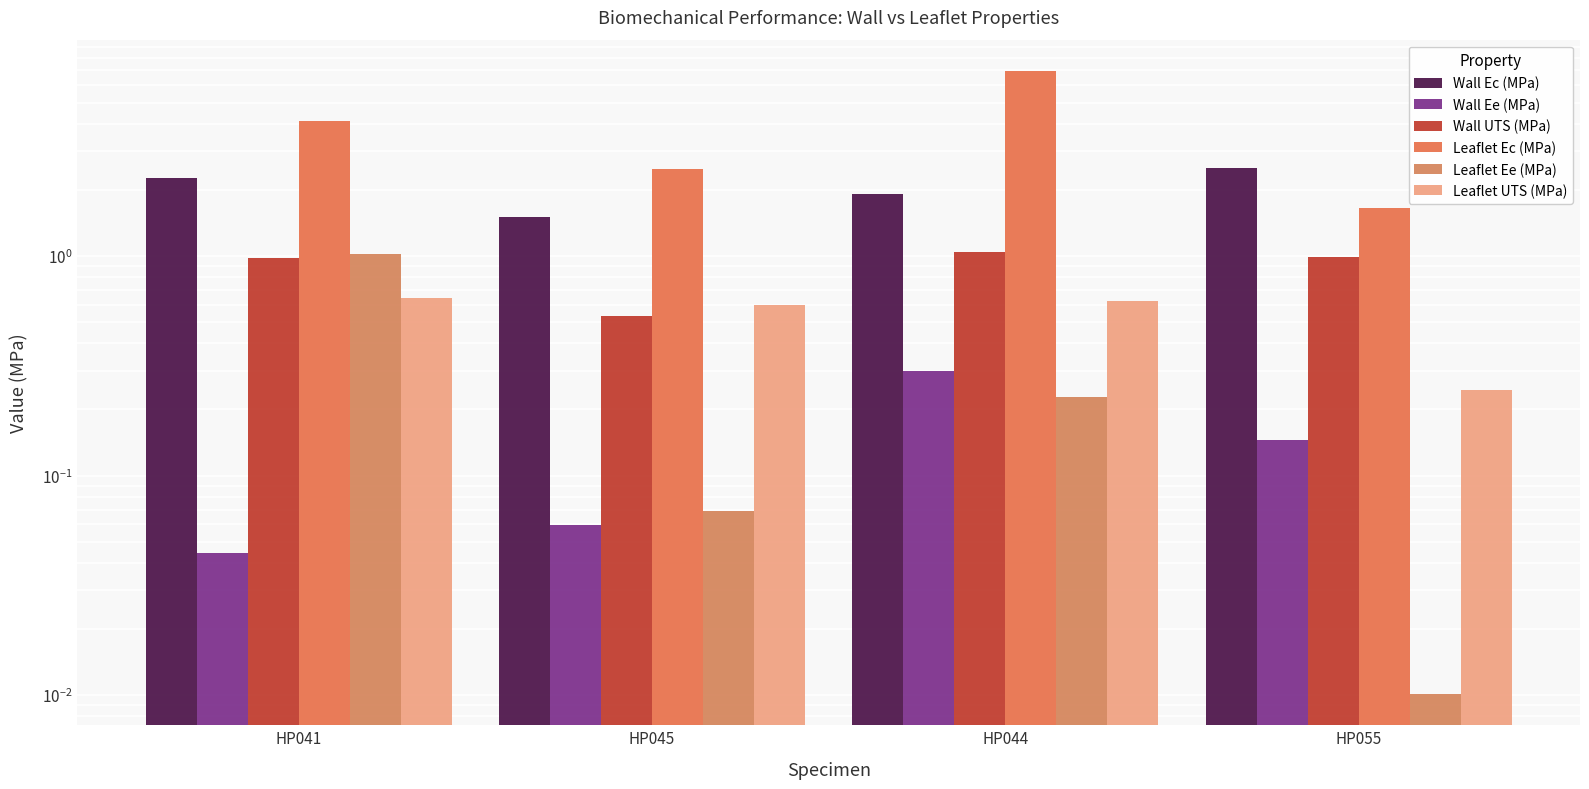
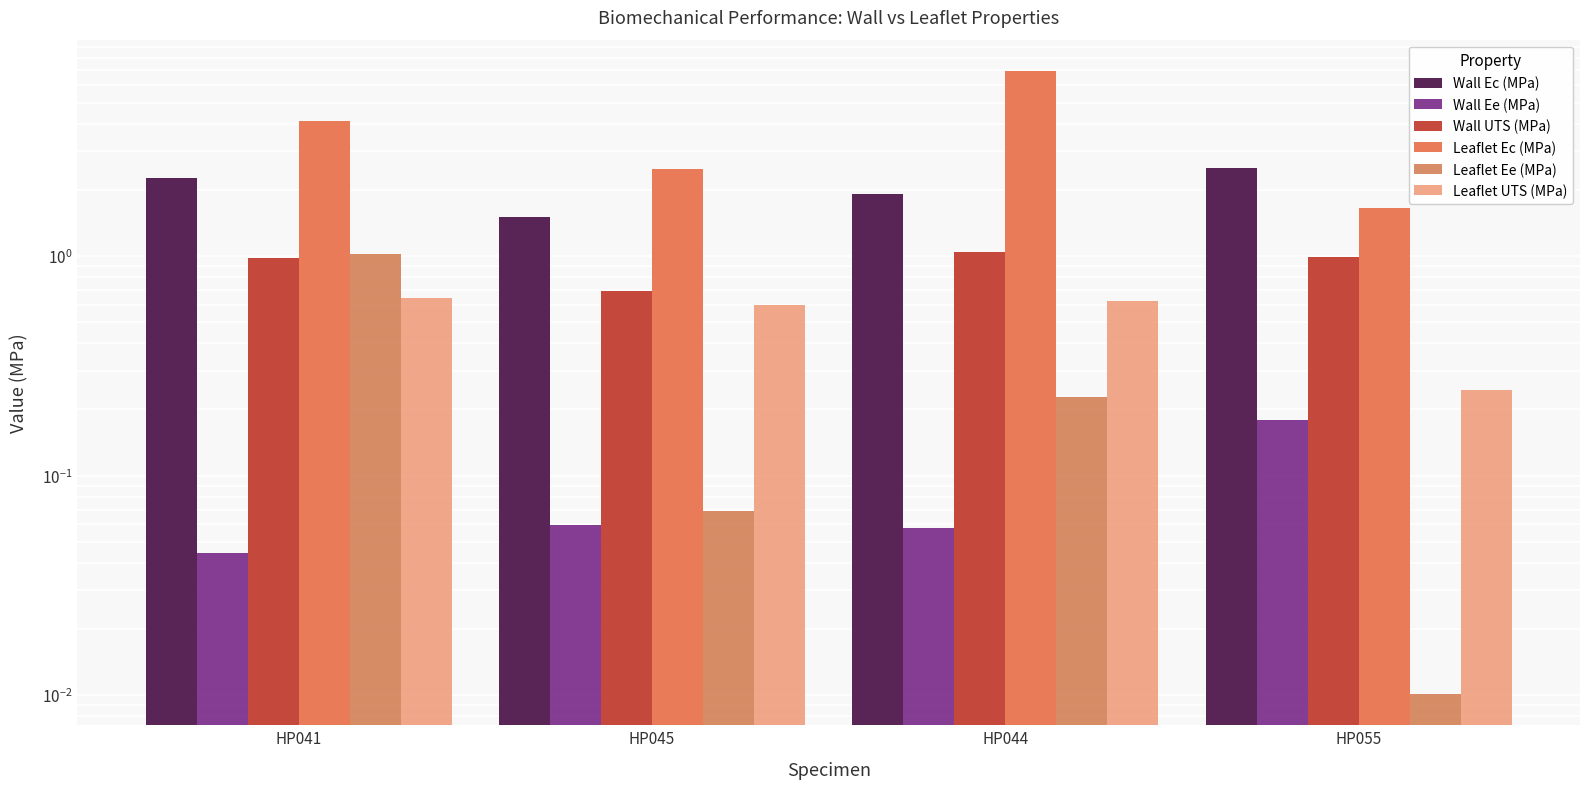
  {
    "Wall Ec (MPa)": {
      "HP041": 2.3,
      "HP045": 1.5,
      "HP044": 1.9,
      "HP055": 2.5
    },
    "Wall Ee (MPa)": {
      "HP041": 0.045,
      "HP045": 0.060,
-     "HP044": 0.30,
-     "HP055": 0.14
+     "HP044": 0.058,
+     "HP055": 0.18
    },
    "Wall UTS (MPa)": {
      "HP041": 1.0,
-     "HP045": 0.53,
+     "HP045": 0.69,
      "HP044": 1.0,
      "HP055": 1.0
    }
  }
